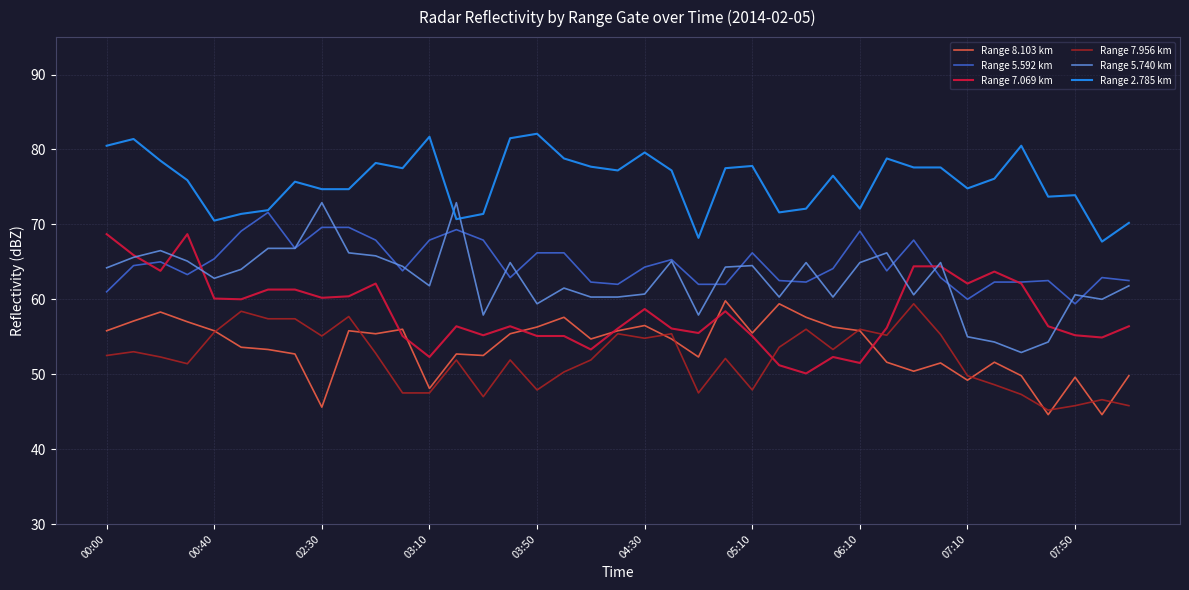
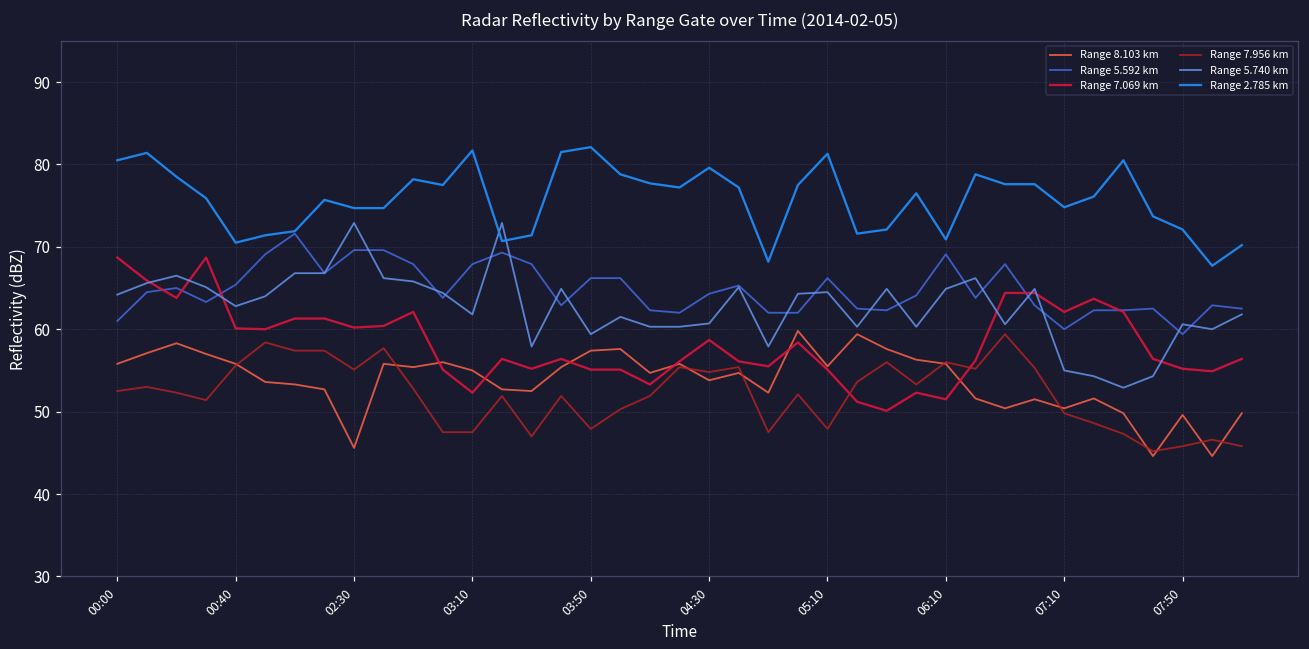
  {
    "Range 8.103 km": {
      "00:00": 56,
      "02:30": 46,
-     "03:10": 48,
-     "03:50": 56,
-     "04:30": 57,
+     "03:10": 55,
+     "03:50": 57,
+     "04:30": 54,
      "05:10": 56,
-     "07:10": 49,
+     "07:10": 50,
      "07:50": 50
    },
    "Range 2.785 km": {
      "00:00": 81,
      "00:40": 71,
      "02:30": 75,
      "03:10": 82,
      "03:50": 82,
      "04:30": 80,
-     "05:10": 78,
-     "06:10": 72,
+     "05:10": 81,
+     "06:10": 71,
      "07:10": 75,
-     "07:50": 74
+     "07:50": 72
    }
  }
